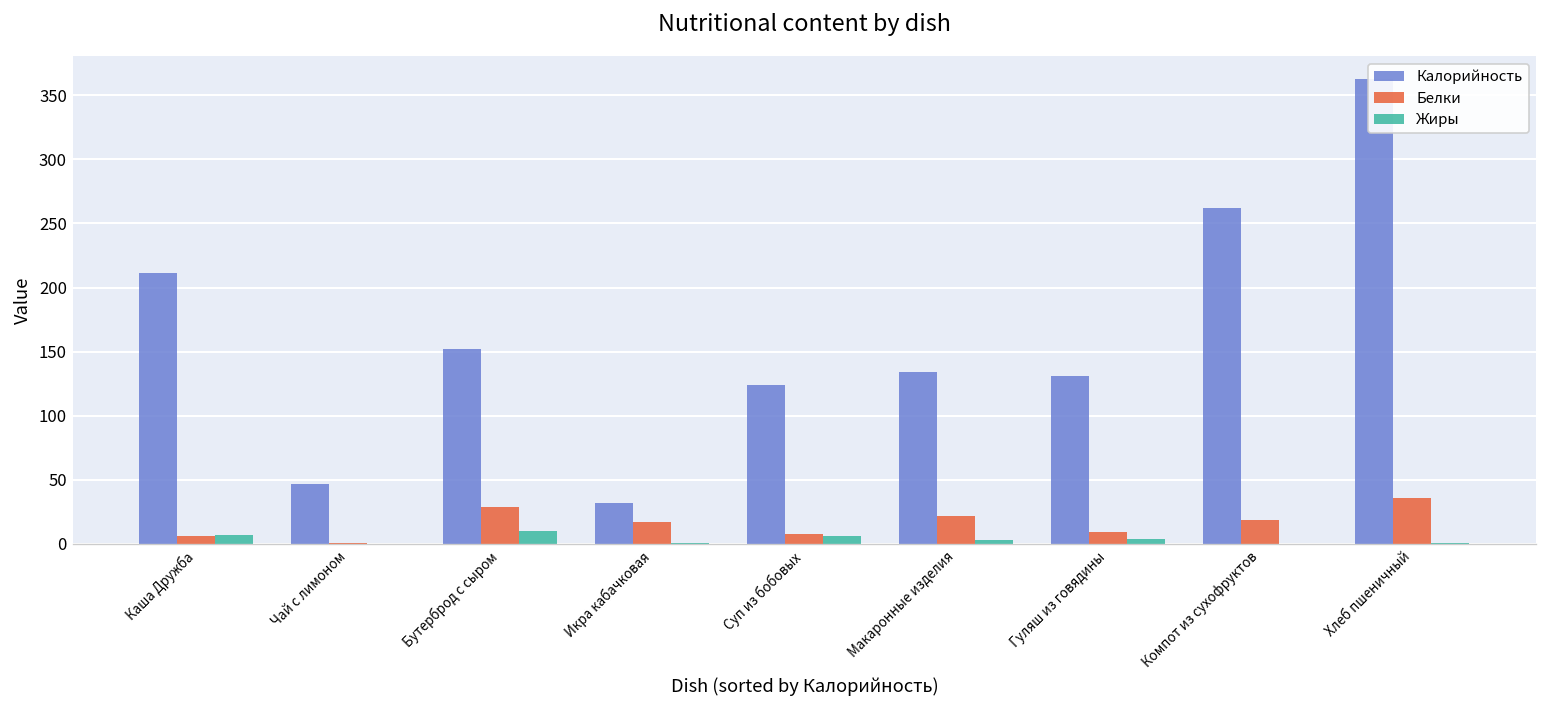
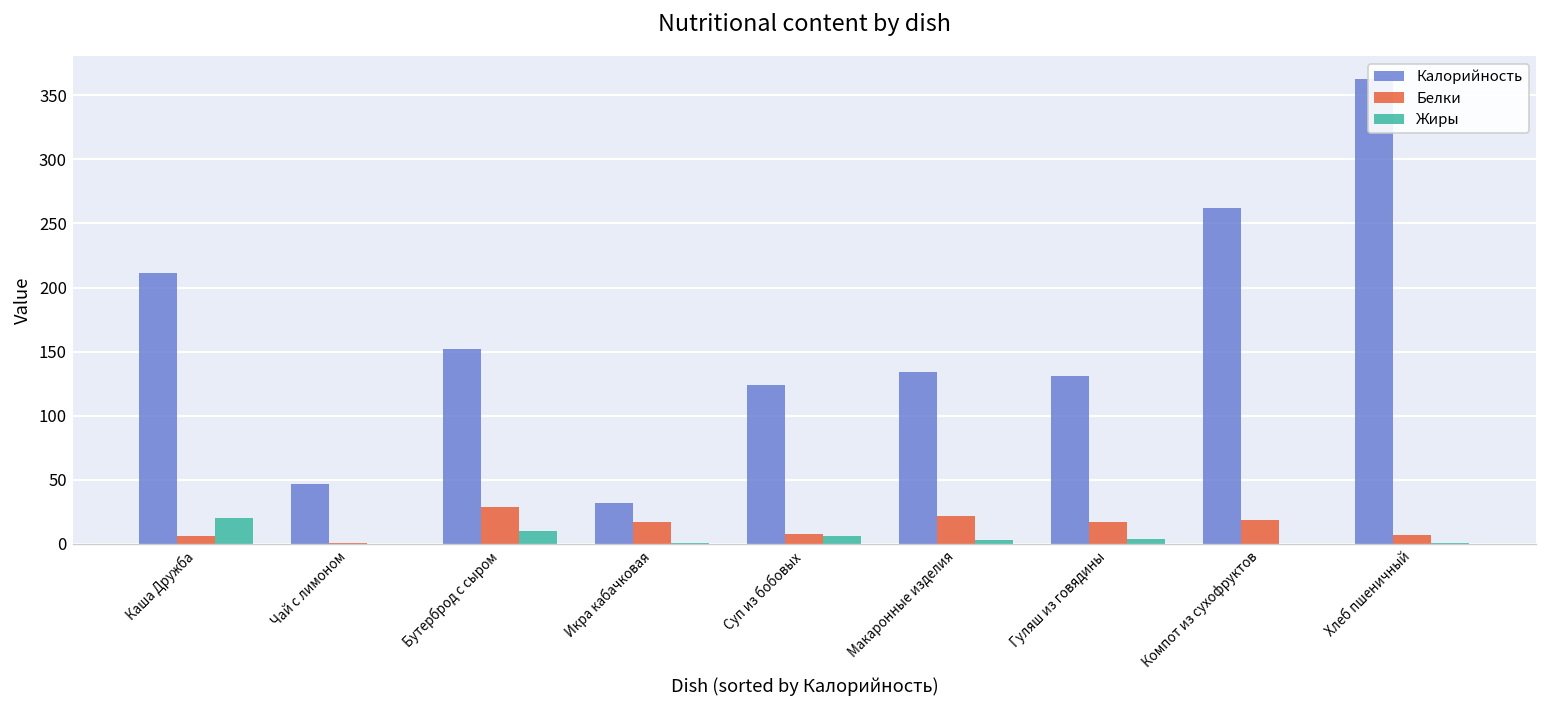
  {
    "Калорийность": {
      "Каша Дружба": 211,
      "Чай с лимоном": 47,
      "Бутерброд с сыром": 152,
      "Икра кабачковая": 32,
      "Суп из бобовых": 124,
      "Макаронные изделия": 134,
      "Гуляш из говядины": 131,
      "Компот из сухофруктов": 262
    },
    "Белки": {
      "Каша Дружба": 6,
      "Бутерброд с сыром": 29,
      "Икра кабачковая": 18,
      "Суп из бобовых": 8,
      "Макаронные изделия": 21,
-     "Гуляш из говядины": 9,
+     "Гуляш из говядины": 17,
      "Компот из сухофруктов": 19,
-     "Хлеб пшеничный": 36
+     "Хлеб пшеничный": 7
    },
    "Жиры": {
-     "Каша Дружба": 7,
+     "Каша Дружба": 20,
      "Чай с лимоном": 0,
      "Бутерброд с сыром": 10,
      "Суп из бобовых": 6,
      "Макаронные изделия": 3,
      "Гуляш из говядины": 4,
      "Компот из сухофруктов": 0
    }
  }
